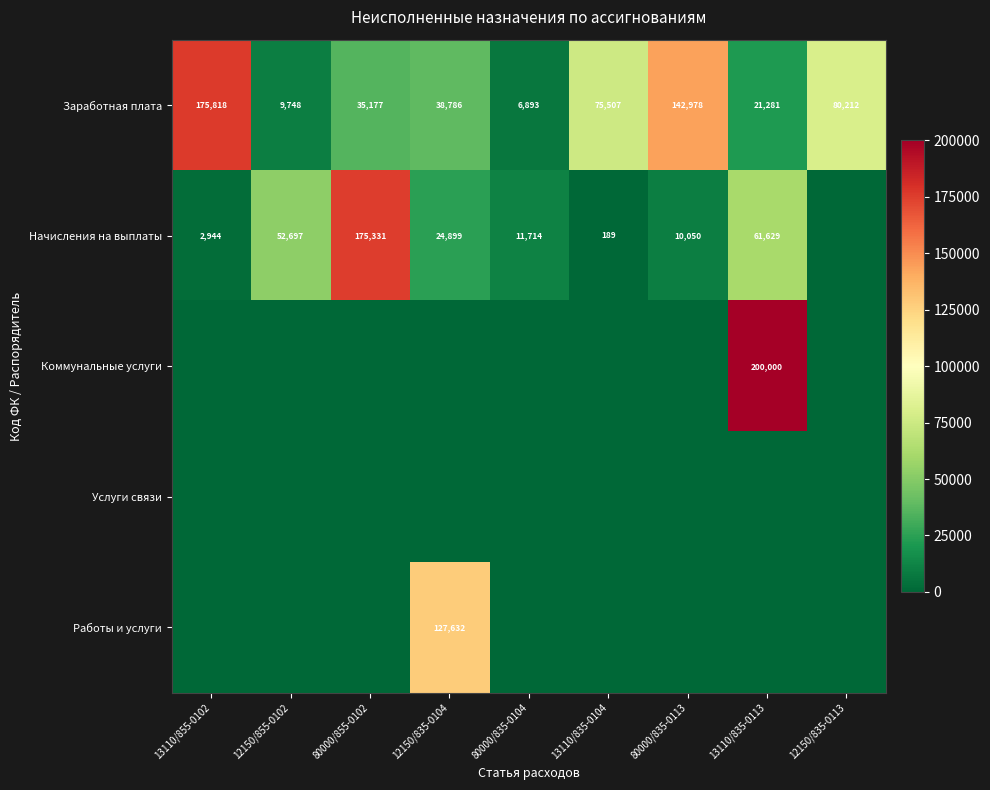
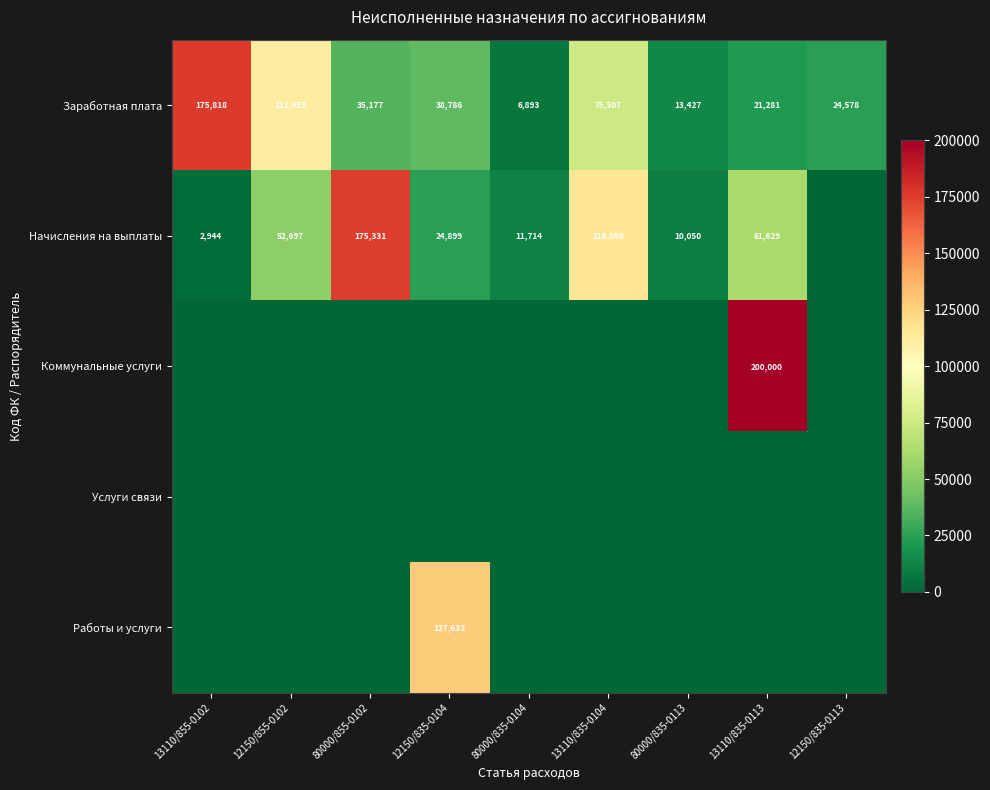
  {
    "Заработная плата": {
      "13110/855-0102": "175,818",
-     "12150/855-0102": "9,748",
+     "12150/855-0102": "111,453",
      "80000/855-0102": "35,177",
      "12150/835-0104": "38,786",
      "80000/835-0104": "6,893",
      "13110/835-0104": "75,507",
-     "80000/835-0113": "142,978",
+     "80000/835-0113": "13,427",
      "13110/835-0113": "21,281",
-     "12150/835-0113": "80,212"
+     "12150/835-0113": "24,578"
    },
    "Начисления на выплаты": {
      "13110/855-0102": "2,944",
      "12150/855-0102": "52,697",
      "80000/855-0102": "175,331",
      "12150/835-0104": "24,899",
      "80000/835-0104": "11,714",
-     "13110/835-0104": "189",
+     "13110/835-0104": "116,058",
      "80000/835-0113": "10,050",
      "13110/835-0113": "61,629"
    },
    "Коммунальные услуги": {
      "13110/835-0113": "200,000"
    },
    "Работы и услуги": {
      "12150/835-0104": "127,632"
    }
  }
